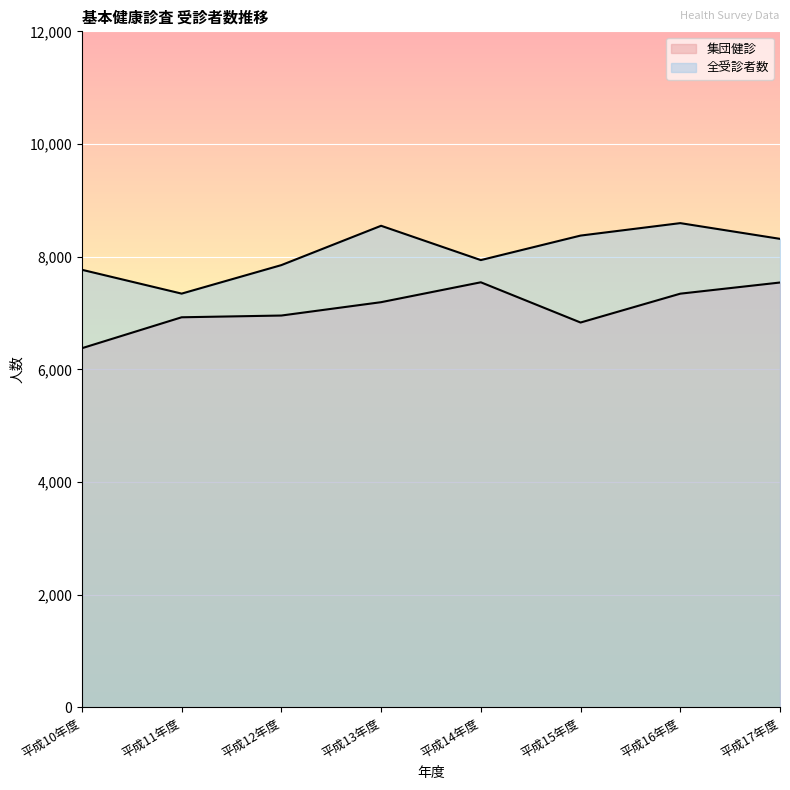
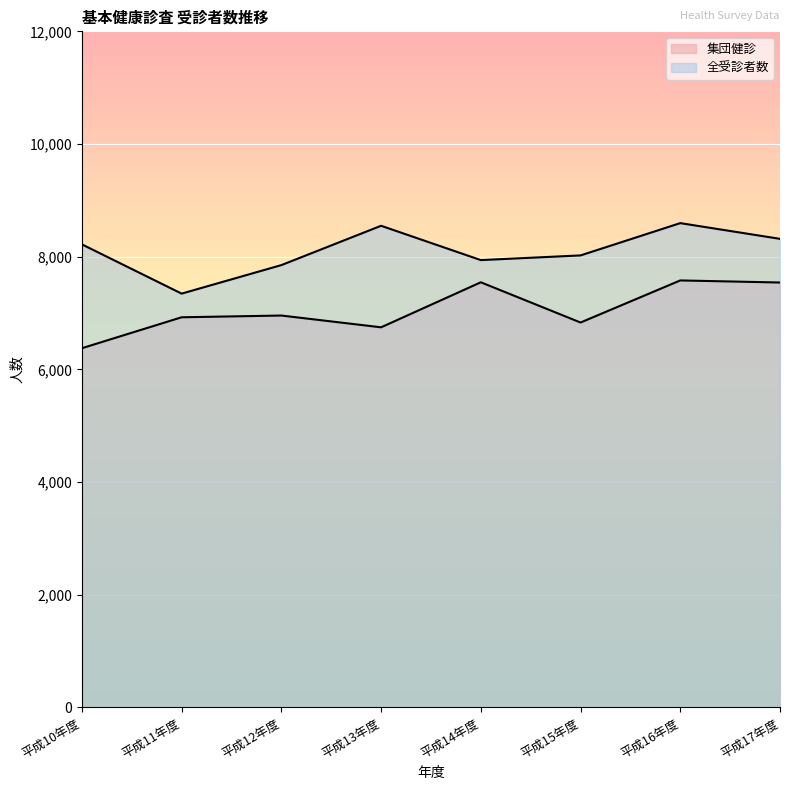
  {
    "集団健診": {
      "平成10年度": "6,400",
      "平成11年度": "6,900",
      "平成12年度": "7,000",
-     "平成13年度": "7,200",
+     "平成13年度": "6,700",
      "平成14年度": "7,500",
      "平成15年度": "6,800",
-     "平成16年度": "7,300",
+     "平成16年度": "7,600",
      "平成17年度": "7,500"
    },
    "全受診者数": {
-     "平成10年度": "7,800",
+     "平成10年度": "8,200",
      "平成11年度": "7,300",
      "平成12年度": "7,900",
      "平成13年度": "8,500",
      "平成14年度": "7,900",
-     "平成15年度": "8,400",
+     "平成15年度": "8,000",
      "平成16年度": "8,600",
      "平成17年度": "8,300"
    }
  }
